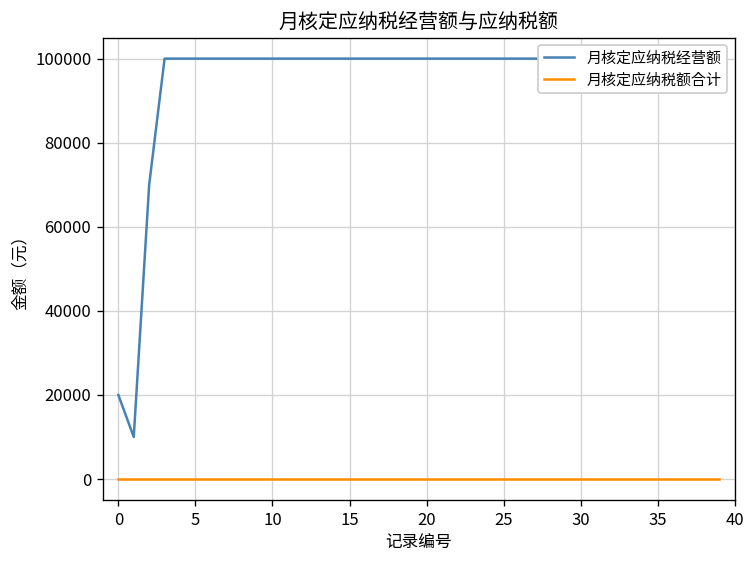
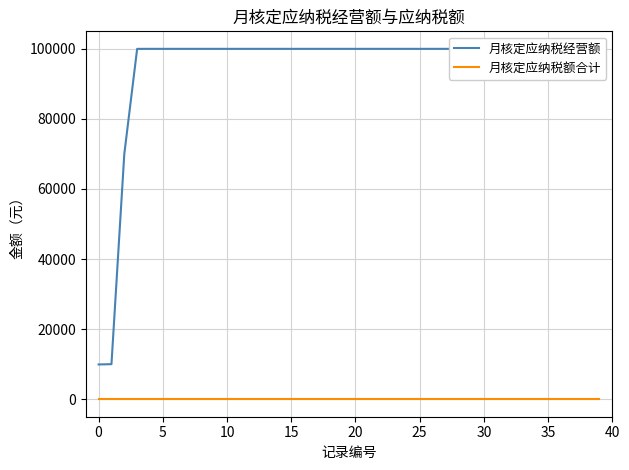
  {
    "月核定应纳税经营额": {
-     "0": 20000,
+     "0": 10000,
      "5": 100000,
      "10": 100000,
      "15": 100000,
      "20": 100000,
      "25": 100000
    },
    "月核定应纳税额合计": {
      "0": 0,
      "5": 0,
      "10": 0,
      "15": 0,
      "20": 0,
      "25": 0,
      "30": 0,
      "35": 0
    }
  }
